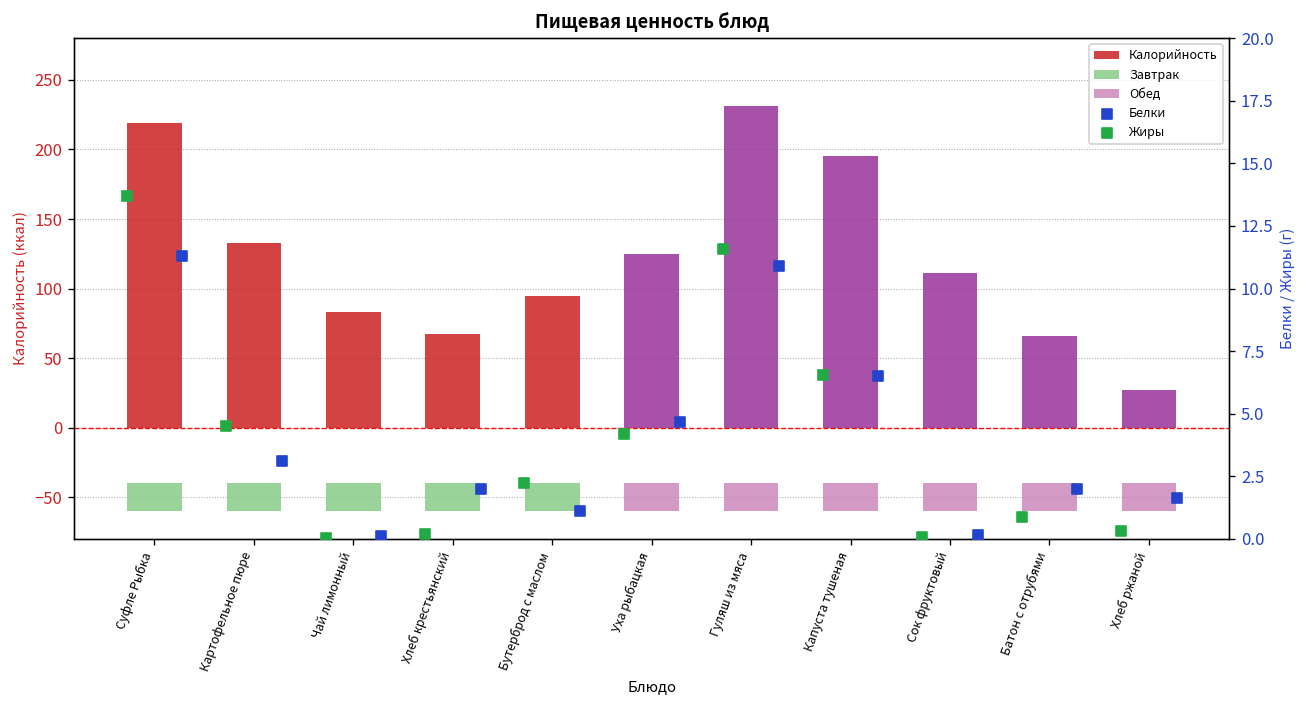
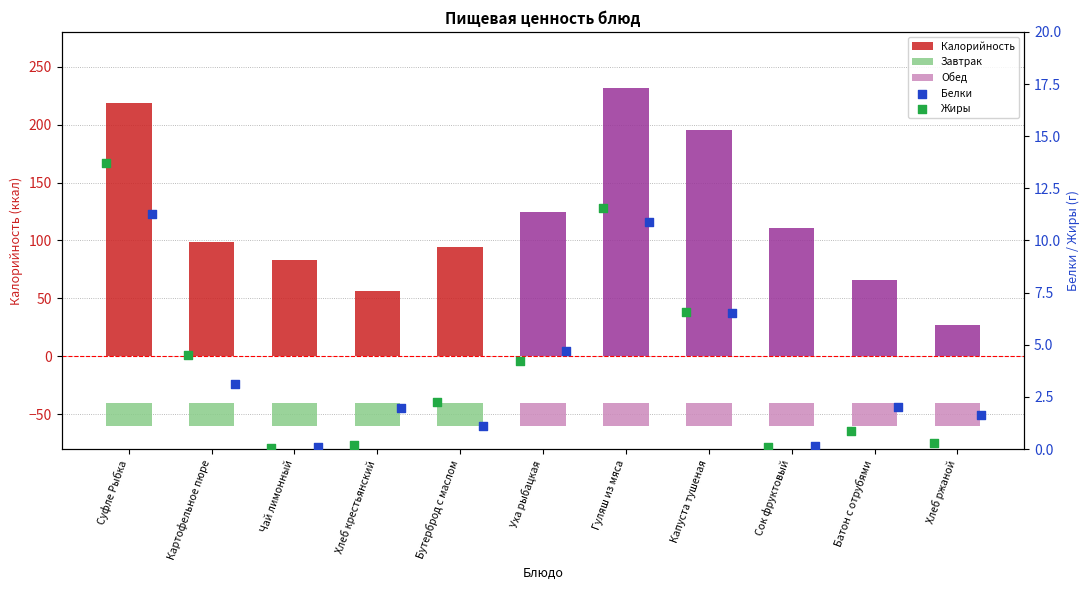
  {
    "Калорийность": {
      "Суфле Рыбка": 219,
-     "Картофельное пюре": 133,
+     "Картофельное пюре": 98,
      "Чай лимонный": 83,
-     "Хлеб крестьянский": 67,
+     "Хлеб крестьянский": 57,
      "Бутерброд с маслом": 95,
      "Уха рыбацкая": 125,
      "Гуляш из мяса": 231,
      "Капуста тушеная": 195,
      "Сок фруктовый": 111,
      "Батон с отрубями": 66,
      "Хлеб ржаной": 27
    }
  }
